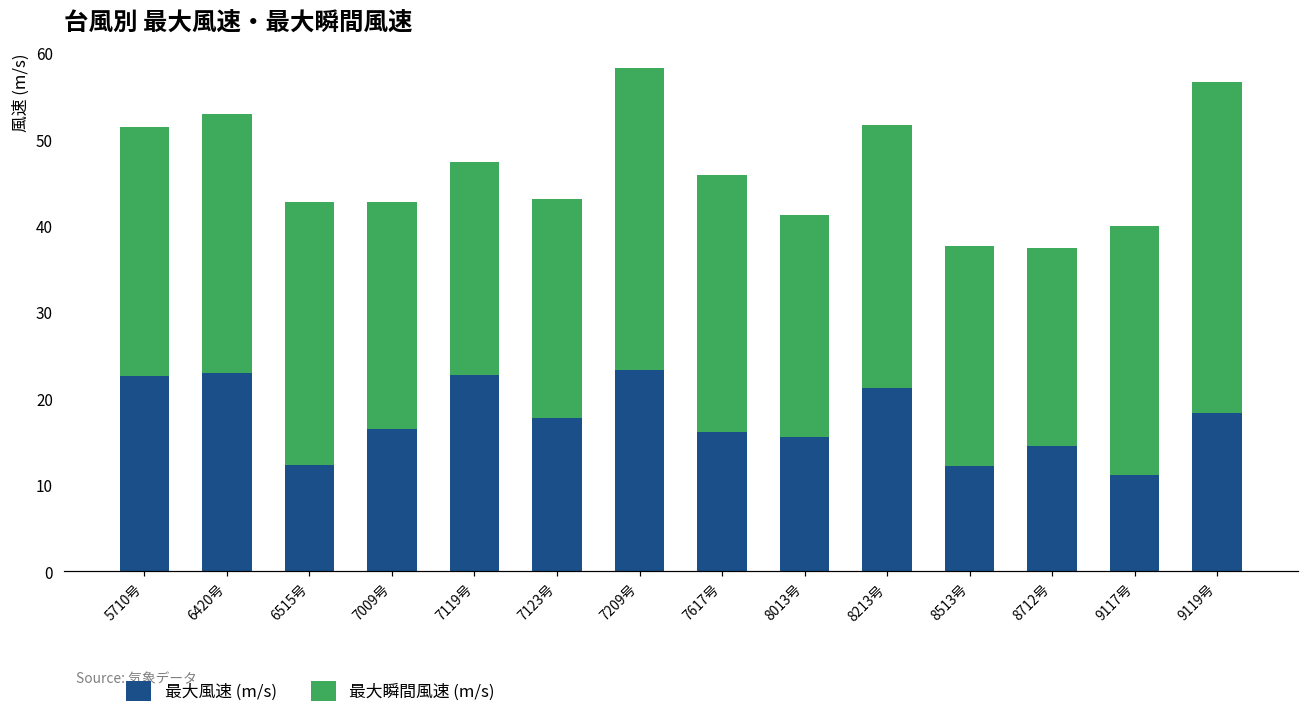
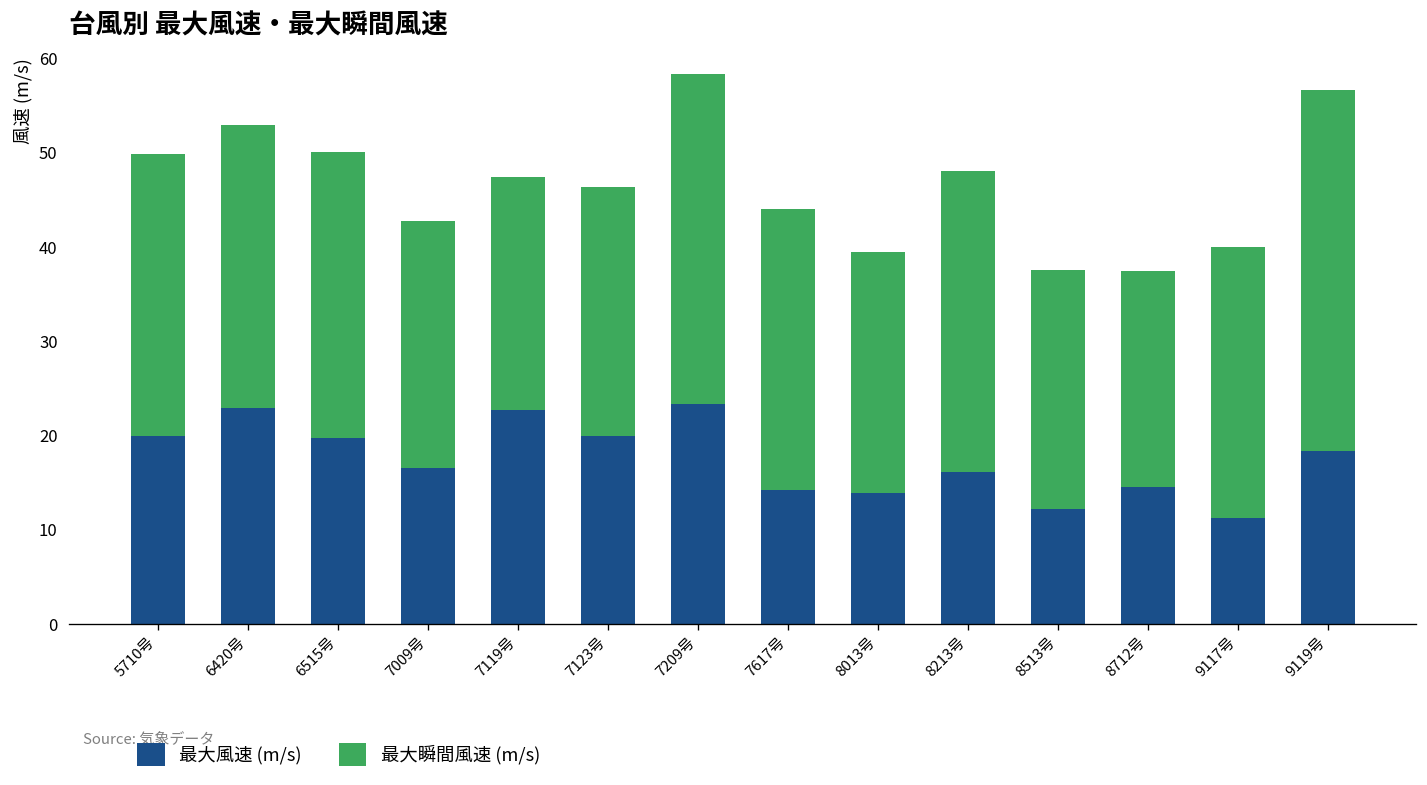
  {
    "最大風速 (m/s)": {
-     "5710号": 23,
+     "5710号": 20,
      "6420号": 23,
-     "6515号": 12,
+     "6515号": 20,
      "7009号": 17,
      "7119号": 23,
-     "7123号": 18,
+     "7123号": 20,
      "7209号": 23,
-     "7617号": 16,
-     "8013号": 16,
-     "8213号": 21,
+     "7617号": 14,
+     "8013号": 14,
+     "8213号": 16,
      "8513号": 12,
      "8712号": 15,
      "9117号": 11,
      "9119号": 18
    },
    "最大瞬間風速 (m/s)": {
-     "5710号": 29,
+     "5710号": 30,
      "6420号": 30,
      "6515号": 30,
      "7009号": 26,
      "7119号": 25,
-     "7123号": 25,
+     "7123号": 27,
      "7209号": 35,
      "7617号": 30,
      "8013号": 26,
-     "8213号": 31,
+     "8213号": 32,
      "8513号": 25,
      "8712号": 23,
      "9117号": 29,
      "9119号": 38
    }
  }
